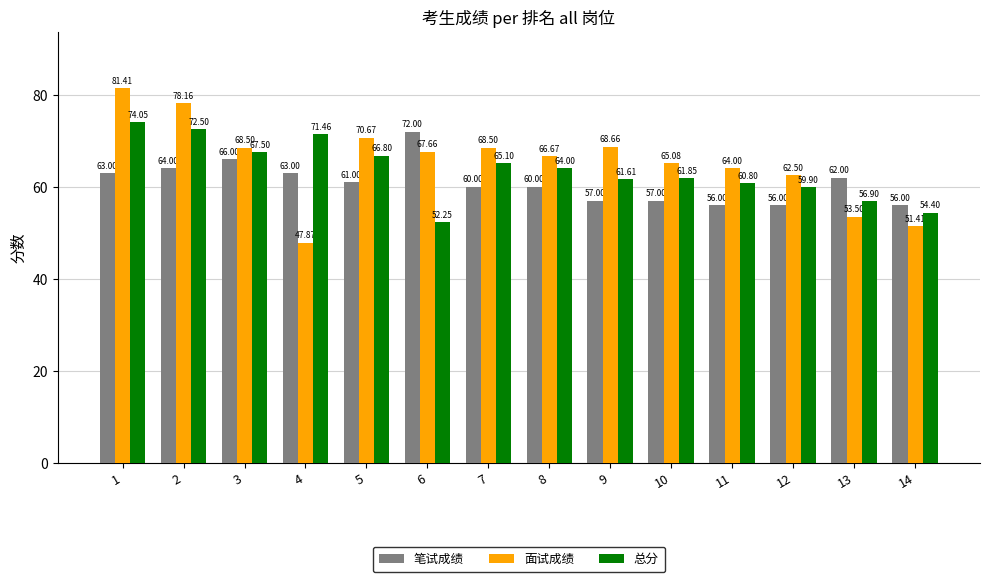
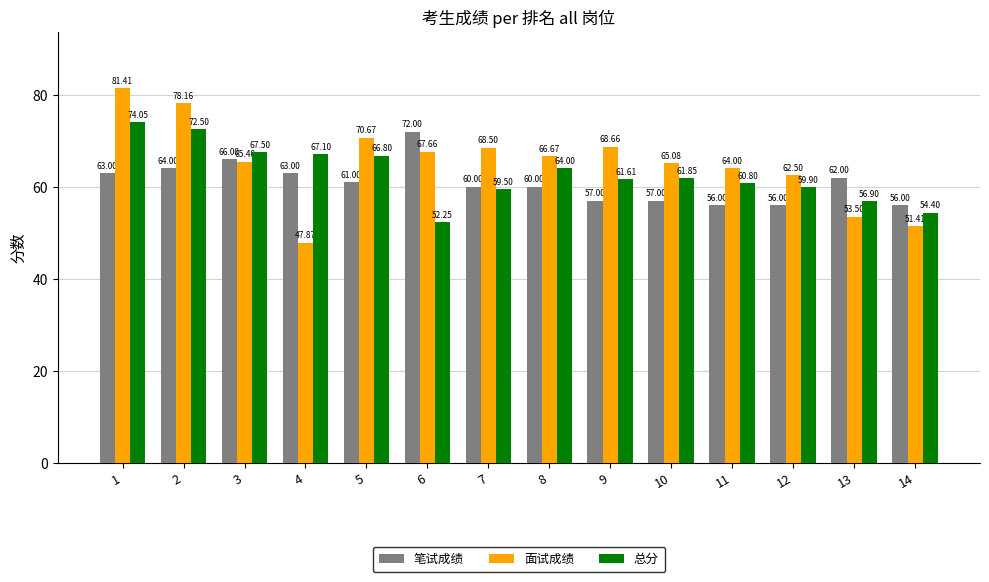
  {
    "笔试成绩": {
      "1": 63.00,
      "2": 64.00,
      "3": 66.00,
      "4": 63.00,
      "5": 61.00,
      "6": 72.00,
      "7": 60.00,
      "8": 60.00,
      "9": 57.00,
      "10": 57.00,
      "11": 56.00,
      "12": 56.00,
      "13": 62.00,
      "14": 56.00
    },
    "面试成绩": {
      "1": 81.41,
      "2": 78.16,
-     "3": 68.50,
+     "3": 65.40,
      "4": 47.87,
      "5": 70.67,
      "6": 67.66,
      "7": 68.50,
      "8": 66.67,
      "9": 68.66,
      "10": 65.08,
      "11": 64.00,
      "12": 62.50,
      "13": 53.50,
      "14": 51.41
    },
    "总分": {
      "1": 74.05,
      "2": 72.50,
      "3": 67.50,
-     "4": 71.46,
+     "4": 67.10,
      "5": 66.80,
      "6": 52.25,
-     "7": 65.10,
+     "7": 59.50,
      "8": 64.00,
      "9": 61.61,
      "10": 61.85,
      "11": 60.80,
      "12": 59.90,
      "13": 56.90,
      "14": 54.40
    }
  }
